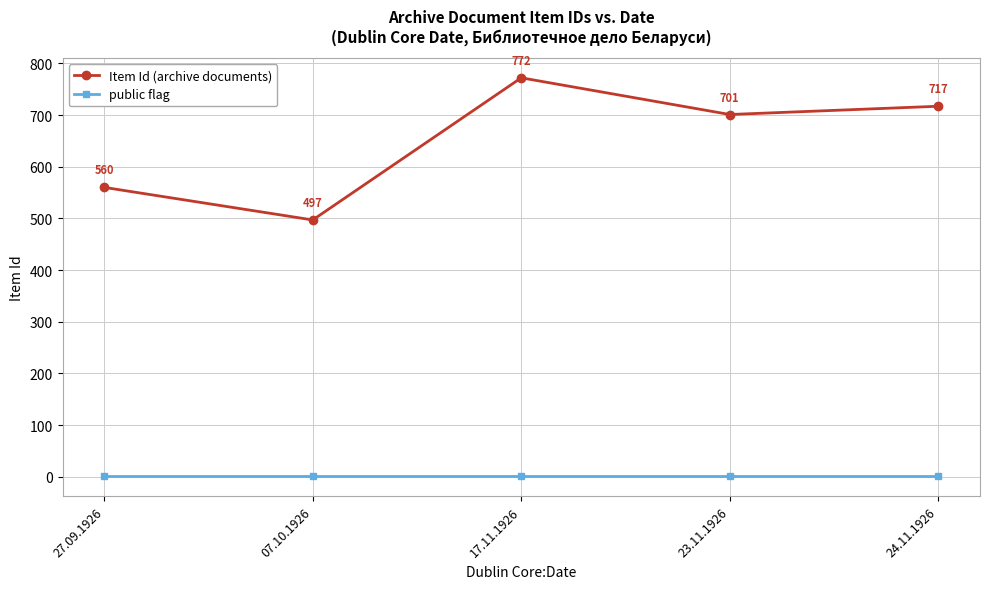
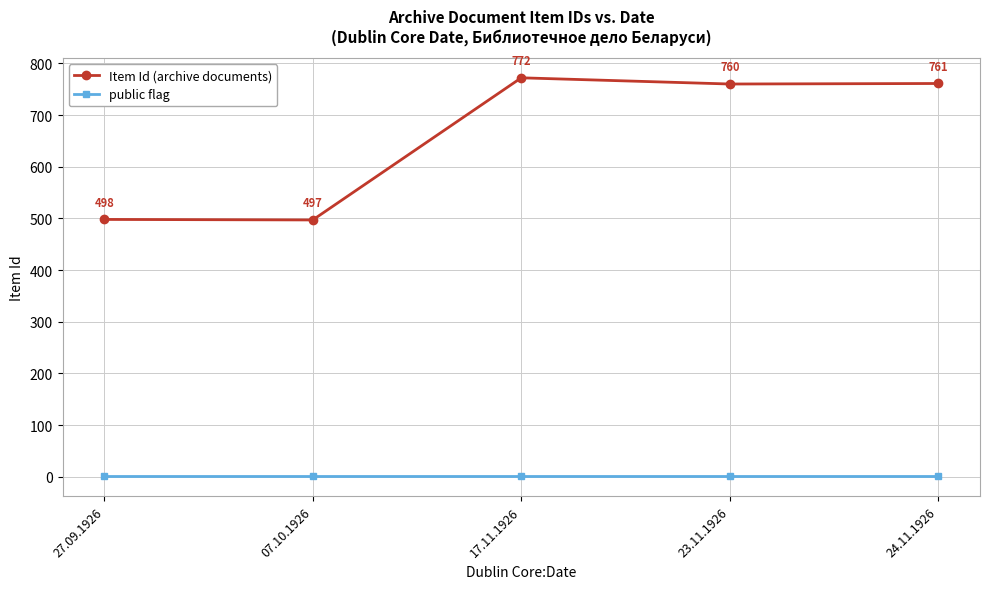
  {
    "Item Id (archive documents)": {
-     "27.09.1926": 560,
+     "27.09.1926": 498,
      "07.10.1926": 497,
      "17.11.1926": 772,
-     "23.11.1926": 701,
-     "24.11.1926": 717
+     "23.11.1926": 760,
+     "24.11.1926": 761
    },
    "public flag": {
      "27.09.1926": 0,
      "07.10.1926": 0,
      "17.11.1926": 0,
      "23.11.1926": 0,
      "24.11.1926": 0
    }
  }
